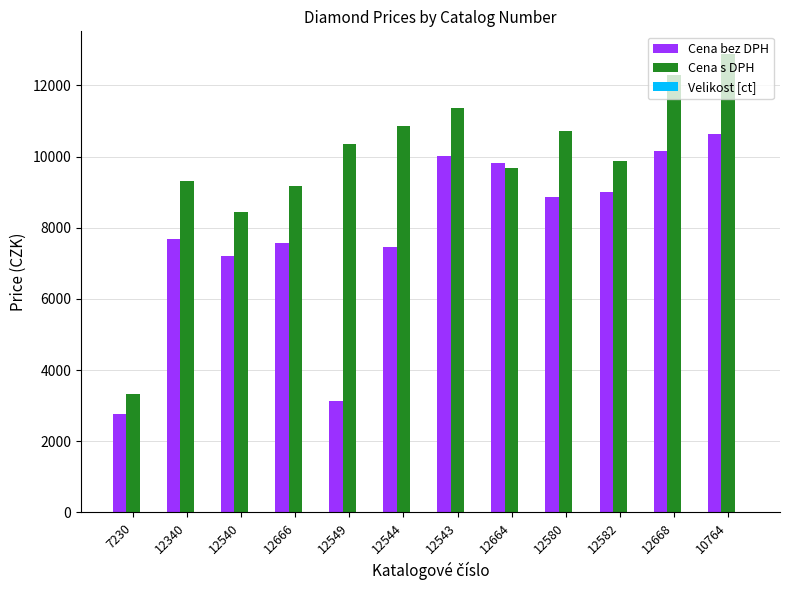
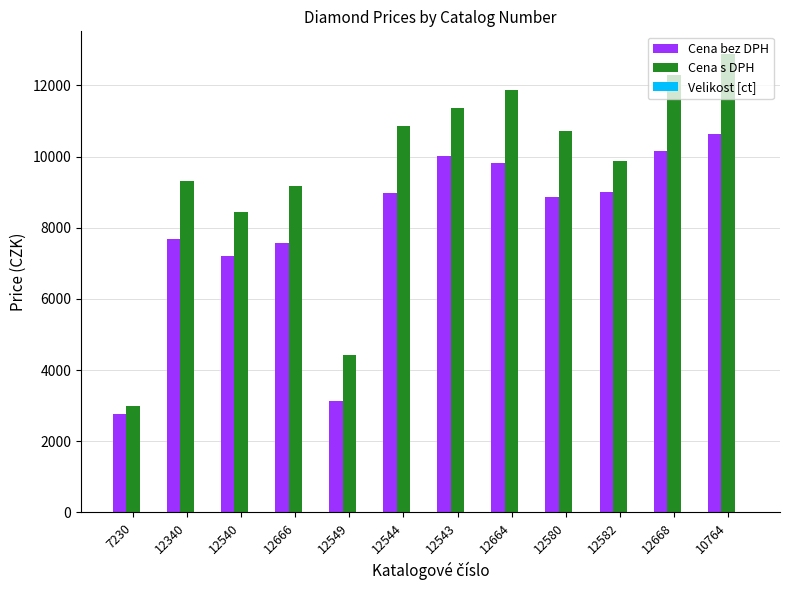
  {
    "Cena bez DPH": {
      "7230": 2800,
      "12340": 7700,
      "12540": 7200,
      "12666": 7600,
      "12549": 3100,
-     "12544": 7500,
+     "12544": 9000,
      "12543": 10000,
      "12664": 9800,
      "12580": 8900,
      "12582": 9000,
      "12668": 10200,
      "10764": 10600
    },
    "Cena s DPH": {
-     "7230": 3300,
+     "7230": 3000,
      "12340": 9300,
      "12540": 8400,
      "12666": 9200,
-     "12549": 10400,
+     "12549": 4400,
      "12544": 10900,
      "12543": 11400,
-     "12664": 9700,
+     "12664": 11900,
      "12580": 10700,
      "12582": 9900
    }
  }
